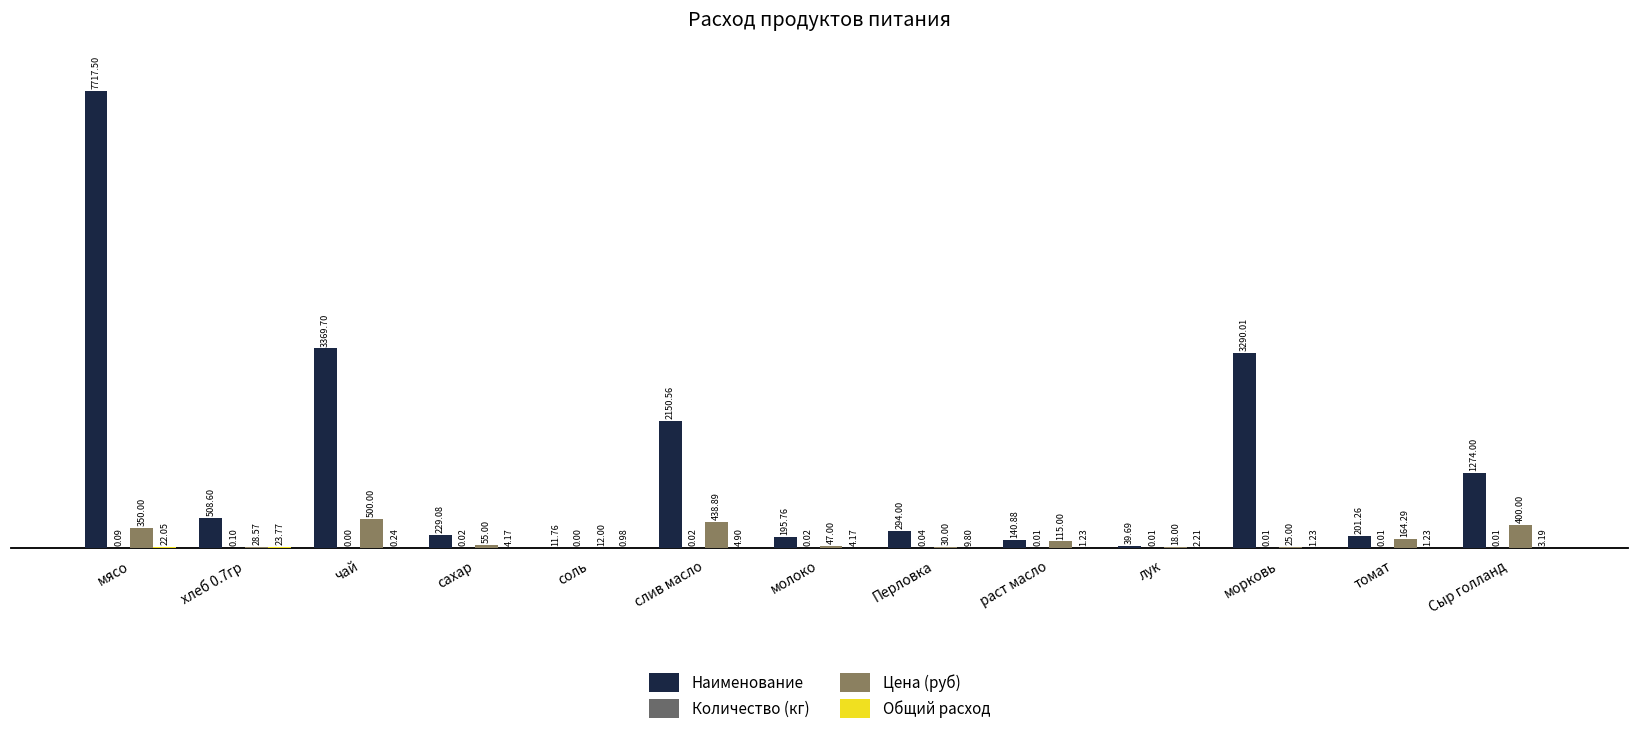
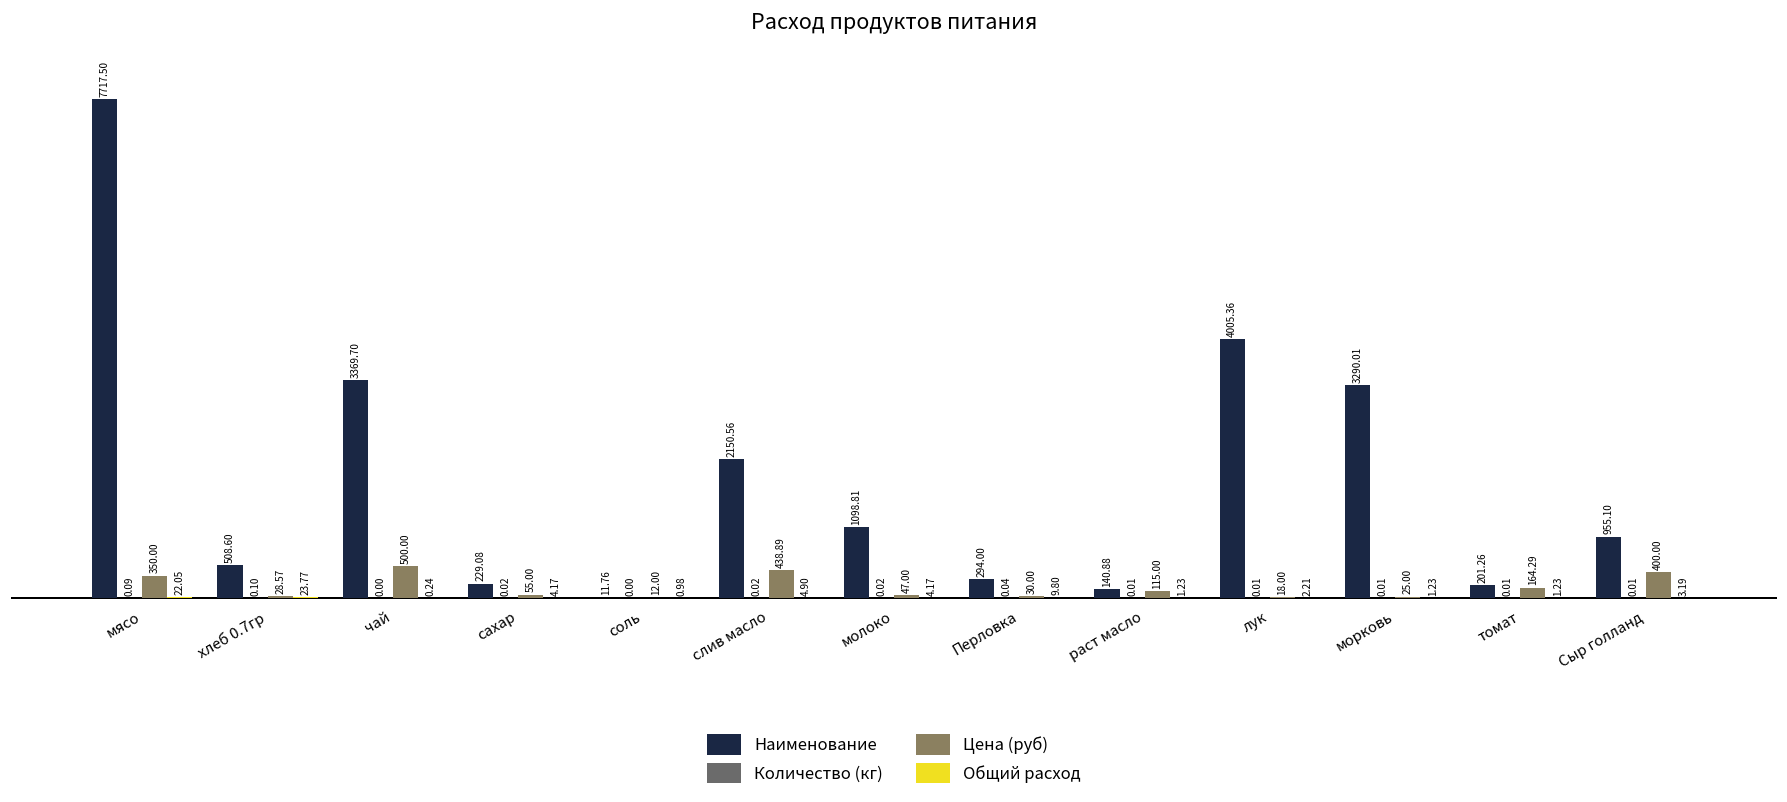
  {
    "Наименование": {
      "мясо": 7717.50,
      "хлеб 0.7гр": 508.60,
      "чай": 3369.70,
      "сахар": 229.08,
      "соль": 11.76,
      "слив масло": 2150.56,
-     "молоко": 195.76,
+     "молоко": 1098.81,
      "Перловка": 294.00,
      "раст масло": 140.88,
-     "лук": 39.69,
+     "лук": 4005.36,
      "морковь": 3290.01,
      "томат": 201.26,
-     "Сыр голланд": 1274.00
+     "Сыр голланд": 955.10
    },
    "Общий расход": {
      "мясо": 22.05,
      "хлеб 0.7гр": 23.77,
      "чай": 0.24,
      "сахар": 4.17,
      "соль": 0.98,
      "слив масло": 4.90,
      "молоко": 4.17,
      "Перловка": 9.80,
      "раст масло": 1.23,
      "лук": 2.21,
      "морковь": 1.23,
      "томат": 1.23,
      "Сыр голланд": 3.19
    }
  }
